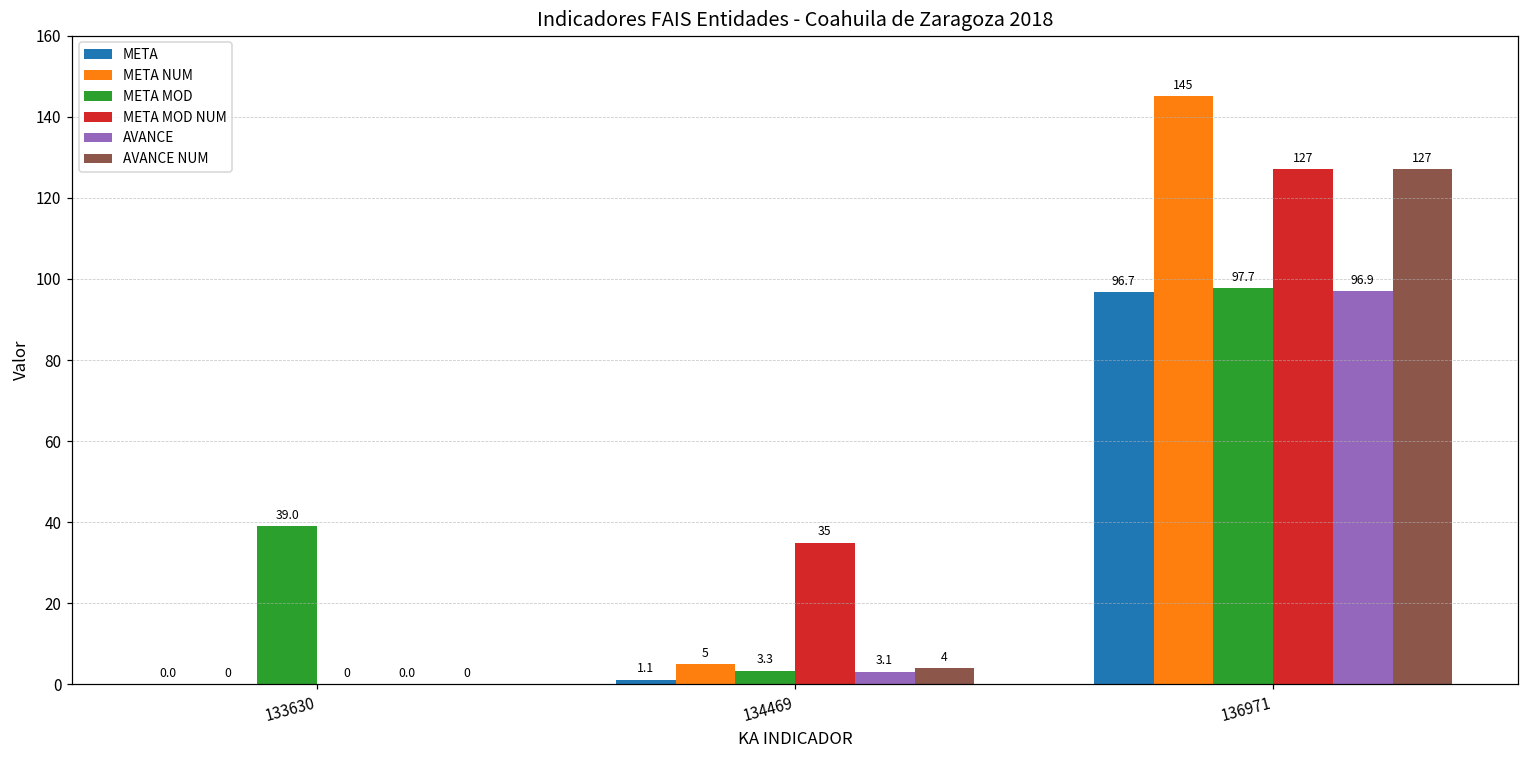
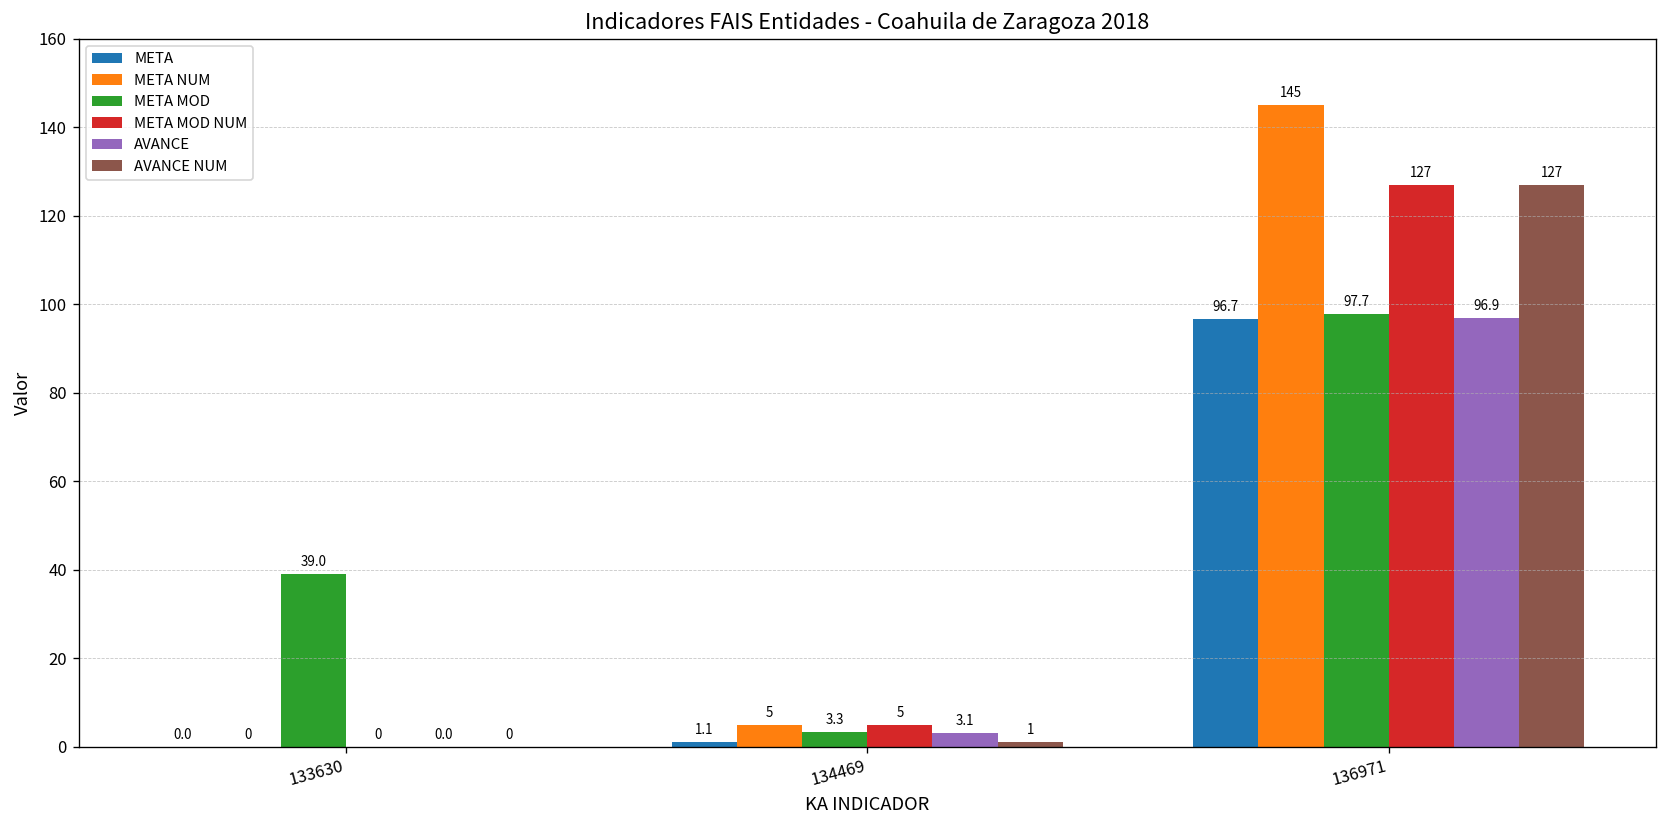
  {
    "META": {
      "133630": 0.0,
      "134469": 1.1,
      "136971": 96.7
    },
    "META NUM": {
      "133630": 0,
      "134469": 5,
      "136971": 145
    },
    "META MOD": {
      "133630": 39.0,
      "134469": 3.3,
      "136971": 97.7
    },
    "META MOD NUM": {
      "133630": 0,
-     "134469": 35,
+     "134469": 5,
      "136971": 127
    },
    "AVANCE": {
      "133630": 0.0,
      "134469": 3.1,
      "136971": 96.9
    },
    "AVANCE NUM": {
      "133630": 0,
-     "134469": 4,
+     "134469": 1,
      "136971": 127
    }
  }
